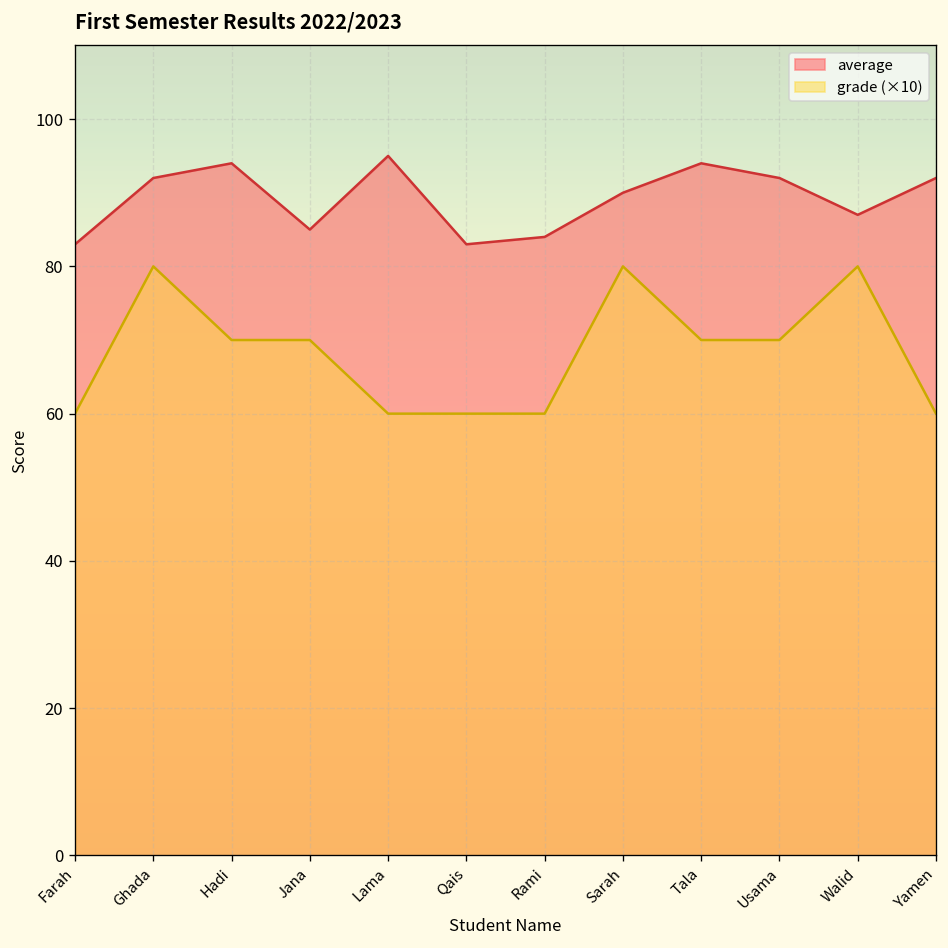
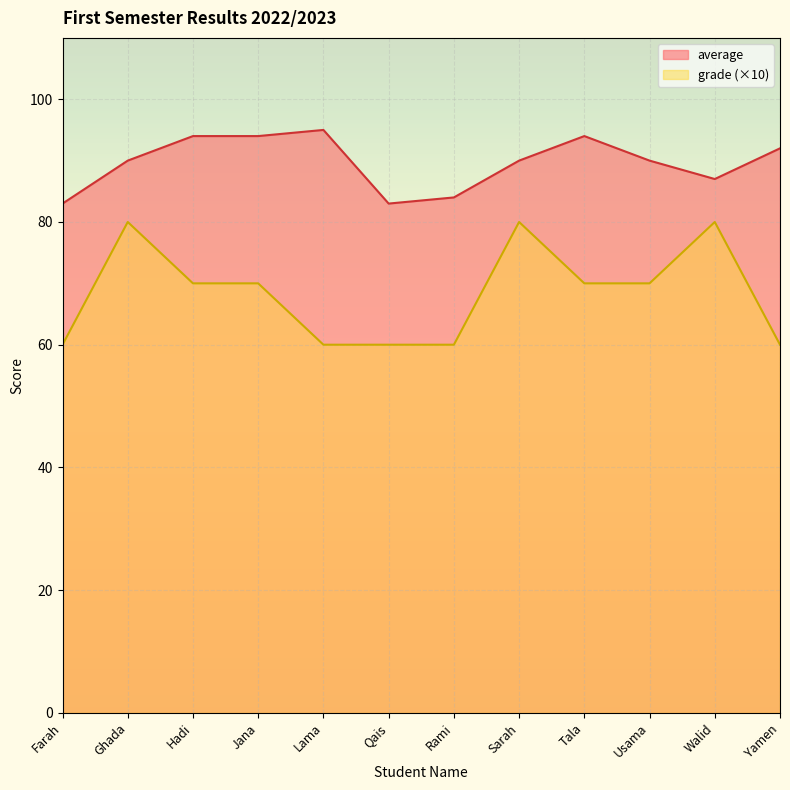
  {
    "average": {
      "Farah": 83,
-     "Ghada": 92,
+     "Ghada": 90,
      "Hadi": 94,
-     "Jana": 85,
+     "Jana": 94,
      "Lama": 95,
      "Qais": 83,
      "Rami": 84,
      "Sarah": 90,
      "Tala": 94,
-     "Usama": 92,
+     "Usama": 90,
      "Walid": 87,
      "Yamen": 92
    },
    "grade (×10)": {
      "Farah": 60,
      "Ghada": 80,
      "Hadi": 70,
      "Jana": 70,
      "Lama": 60,
      "Qais": 60,
      "Rami": 60,
      "Sarah": 80,
      "Tala": 70,
      "Usama": 70,
      "Walid": 80,
      "Yamen": 60
    }
  }
